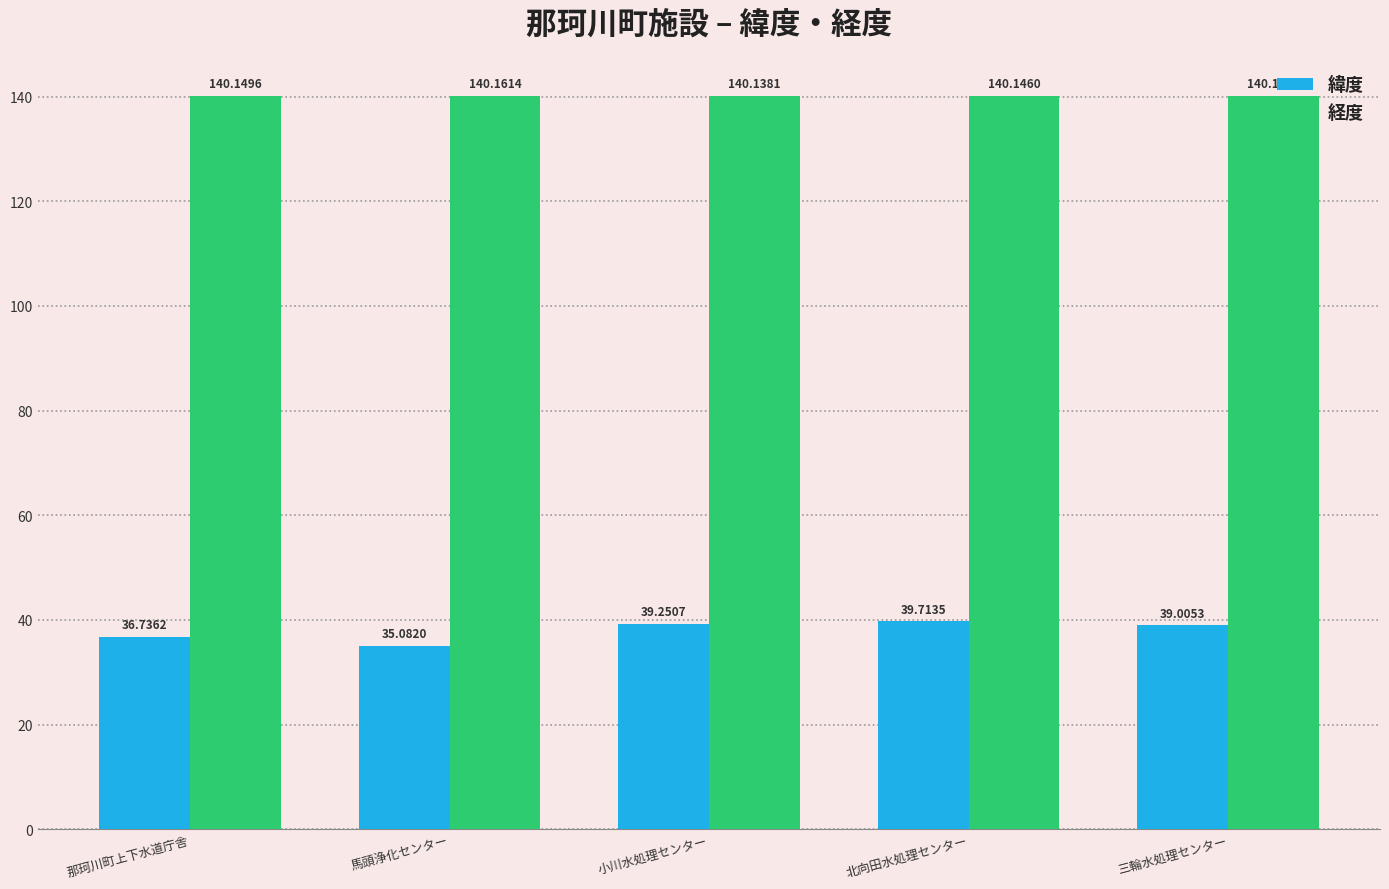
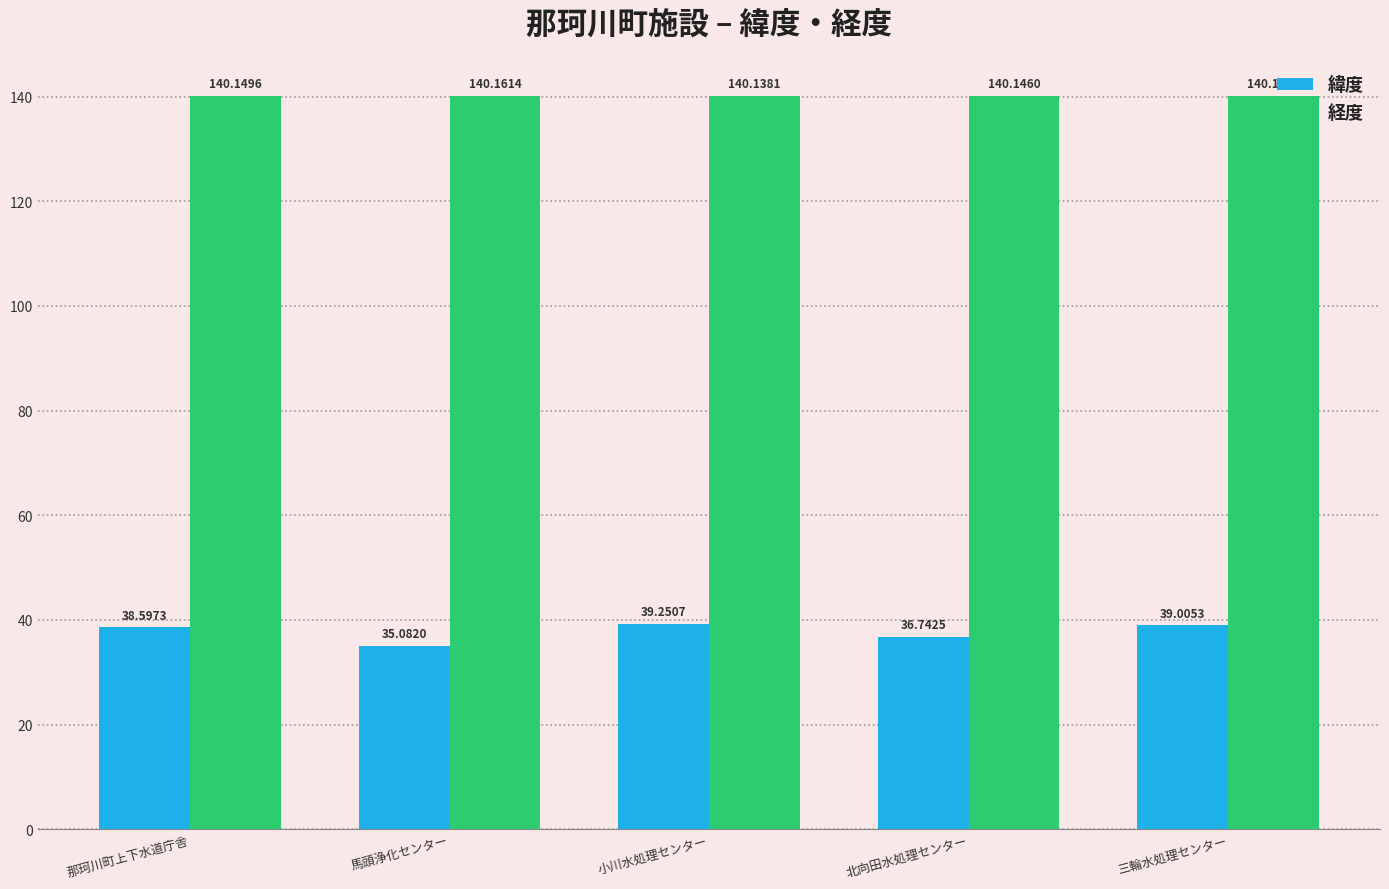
  {
    "緯度": {
-     "那珂川町上下水道庁舎": 36.7362,
+     "那珂川町上下水道庁舎": 38.5973,
      "馬頭浄化センター": 35.0820,
      "小川水処理センター": 39.2507,
-     "北向田水処理センター": 39.7135,
+     "北向田水処理センター": 36.7425,
      "三輪水処理センター": 39.0053
    },
    "経度": {
      "那珂川町上下水道庁舎": 140.1496,
      "馬頭浄化センター": 140.1614,
      "小川水処理センター": 140.1381,
      "北向田水処理センター": 140.1460,
      "三輪水処理センター": 140.1175
    }
  }
